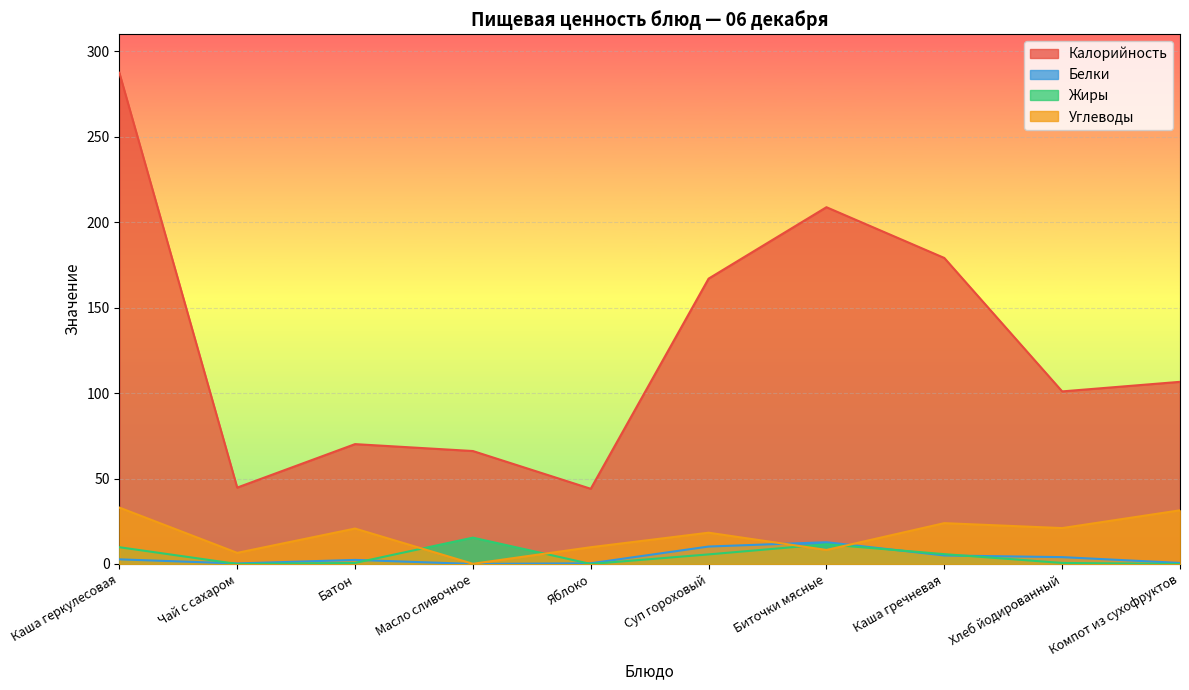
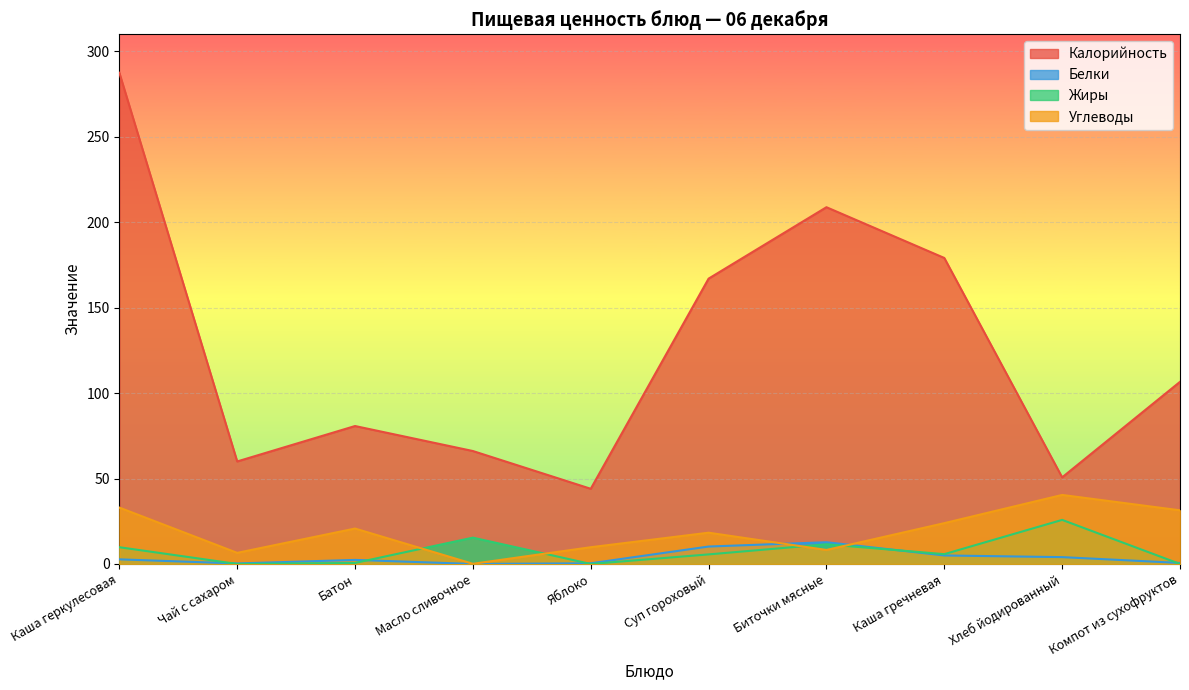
  {
    "Калорийность": {
      "Каша геркулесовая": 288,
-     "Чай с сахаром": 45,
-     "Батон": 70,
+     "Чай с сахаром": 60,
+     "Батон": 81,
      "Масло сливочное": 66,
      "Яблоко": 44,
      "Суп гороховый": 167,
      "Биточки мясные": 209,
      "Каша гречневая": 179,
-     "Хлеб йодированный": 101,
+     "Хлеб йодированный": 51,
      "Компот из сухофруктов": 107
    },
    "Белки": {
      "Каша геркулесовая": 3,
      "Батон": 2,
      "Суп гороховый": 10,
      "Хлеб йодированный": 4
    },
    "Жиры": {
      "Каша геркулесовая": 10,
      "Батон": 1,
      "Масло сливочное": 15,
      "Суп гороховый": 6,
-     "Хлеб йодированный": 1
+     "Хлеб йодированный": 26
    },
    "Углеводы": {
      "Каша геркулесовая": 33,
      "Чай с сахаром": 7,
      "Батон": 21,
      "Яблоко": 10,
      "Суп гороховый": 18,
      "Биточки мясные": 8,
      "Каша гречневая": 24,
-     "Хлеб йодированный": 21,
+     "Хлеб йодированный": 40,
      "Компот из сухофруктов": 31
    }
  }
